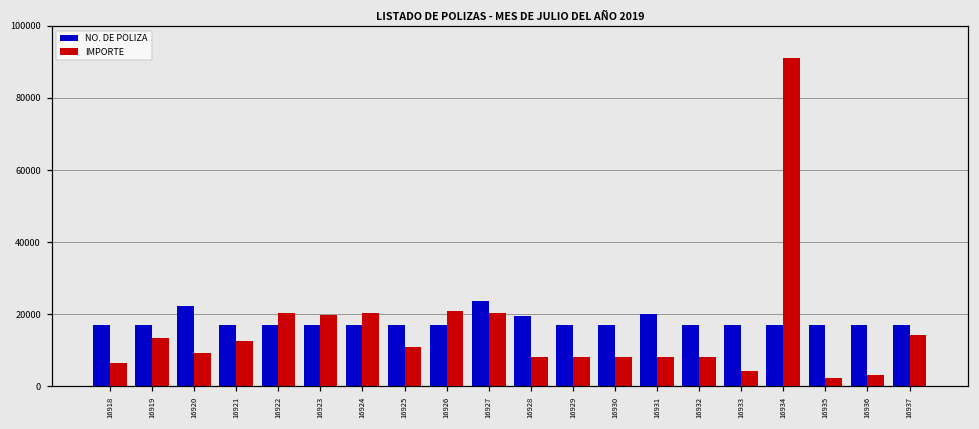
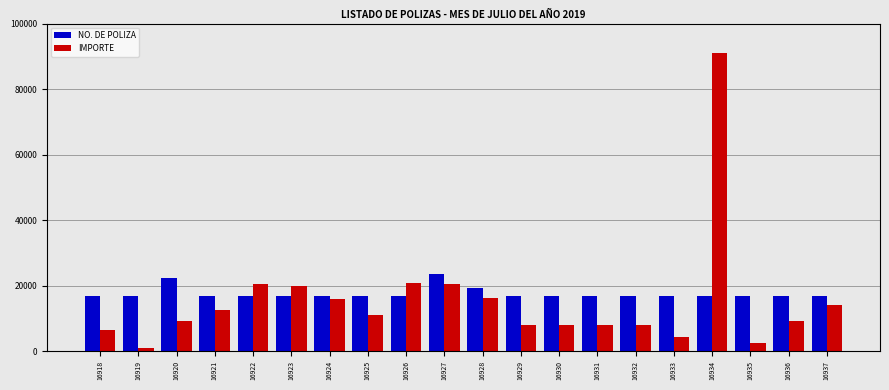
  {
    "NO. DE POLIZA": {
      "16918": 17000,
      "16919": 17000,
      "16920": 22000,
      "16921": 17000,
      "16922": 17000,
      "16923": 17000,
      "16924": 17000,
      "16925": 17000,
      "16926": 17000,
      "16927": 24000,
      "16928": 19000,
      "16929": 17000,
      "16930": 17000,
-     "16931": 20000,
+     "16931": 17000,
      "16932": 17000,
      "16933": 17000,
      "16934": 17000,
      "16935": 17000,
      "16936": 17000,
      "16937": 17000
    },
    "IMPORTE": {
      "16918": 6000,
-     "16919": 13000,
+     "16919": 1000,
      "16920": 9000,
      "16921": 13000,
      "16922": 20000,
      "16923": 20000,
-     "16924": 20000,
+     "16924": 16000,
      "16925": 11000,
      "16926": 21000,
      "16927": 20000,
-     "16928": 8000,
+     "16928": 16000,
      "16929": 8000,
      "16930": 8000,
      "16931": 8000,
      "16932": 8000,
      "16933": 4000,
      "16934": 91000,
      "16935": 2000,
-     "16936": 3000,
+     "16936": 9000,
      "16937": 14000
    }
  }
